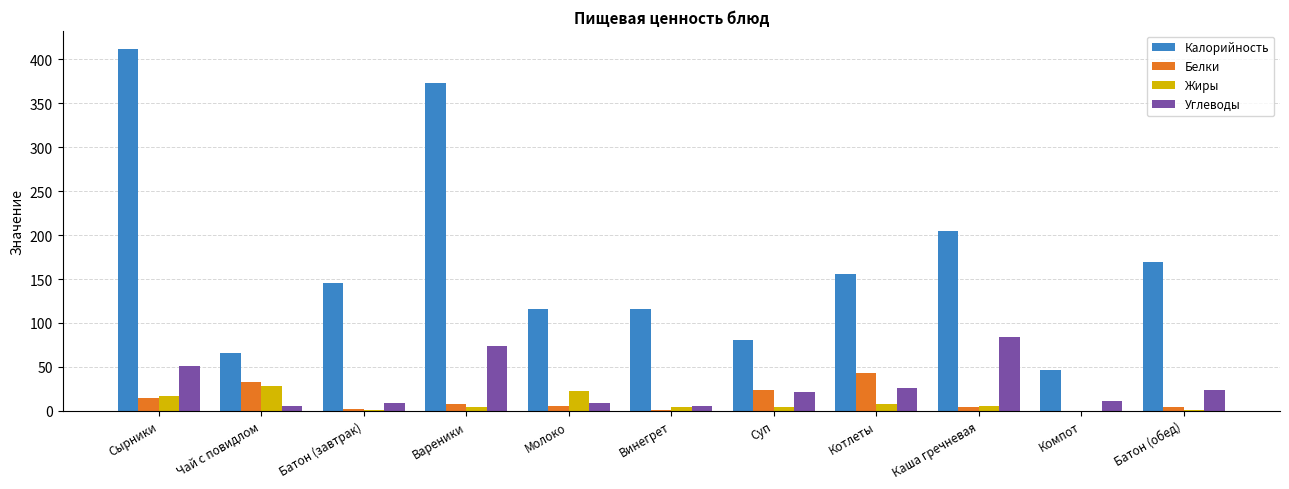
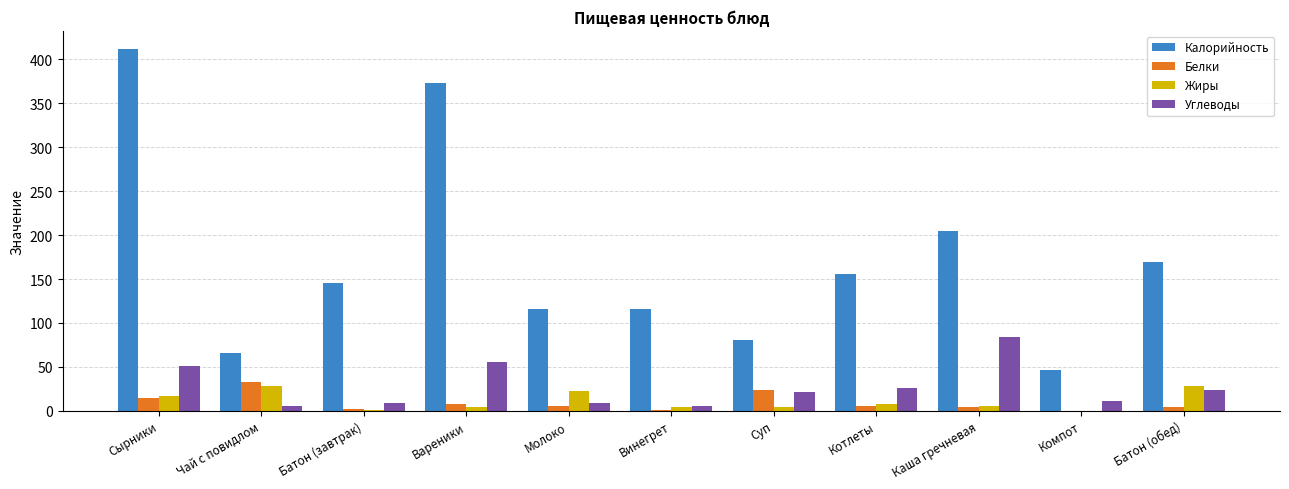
  {
    "Калорийность": {
      "Сырники": 410,
      "Чай с повидлом": 70,
      "Батон (завтрак)": 150,
      "Вареники": 370,
      "Молоко": 120,
      "Винегрет": 120,
      "Суп": 80,
      "Котлеты": 160,
      "Каша гречневая": 210,
      "Компот": 50,
      "Батон (обед)": 170
    },
    "Белки": {
      "Сырники": 20,
      "Чай с повидлом": 30,
      "Вареники": 10,
      "Молоко": 10,
      "Суп": 20,
-     "Котлеты": 40,
+     "Котлеты": 10,
      "Каша гречневая": 0,
      "Компот": 0,
      "Батон (обед)": 0
    },
    "Жиры": {
      "Сырники": 20,
      "Чай с повидлом": 30,
      "Вареники": 0,
      "Молоко": 20,
      "Винегрет": 0,
      "Суп": 0,
      "Котлеты": 10,
      "Каша гречневая": 10,
      "Компот": 0,
-     "Батон (обед)": 0
+     "Батон (обед)": 30
    },
    "Углеводы": {
      "Сырники": 50,
      "Чай с повидлом": 10,
      "Батон (завтрак)": 10,
-     "Вареники": 70,
+     "Вареники": 60,
      "Молоко": 10,
      "Винегрет": 10,
      "Суп": 20,
      "Котлеты": 30,
      "Каша гречневая": 80,
      "Компот": 10,
      "Батон (обед)": 20
    }
  }
